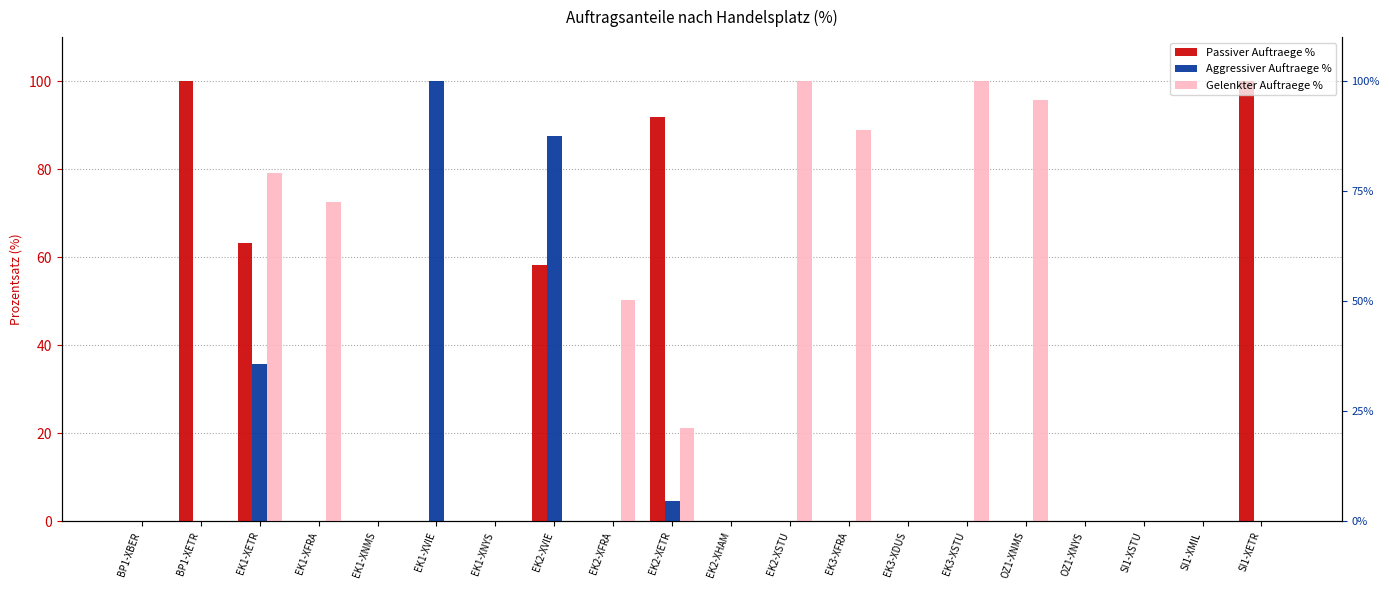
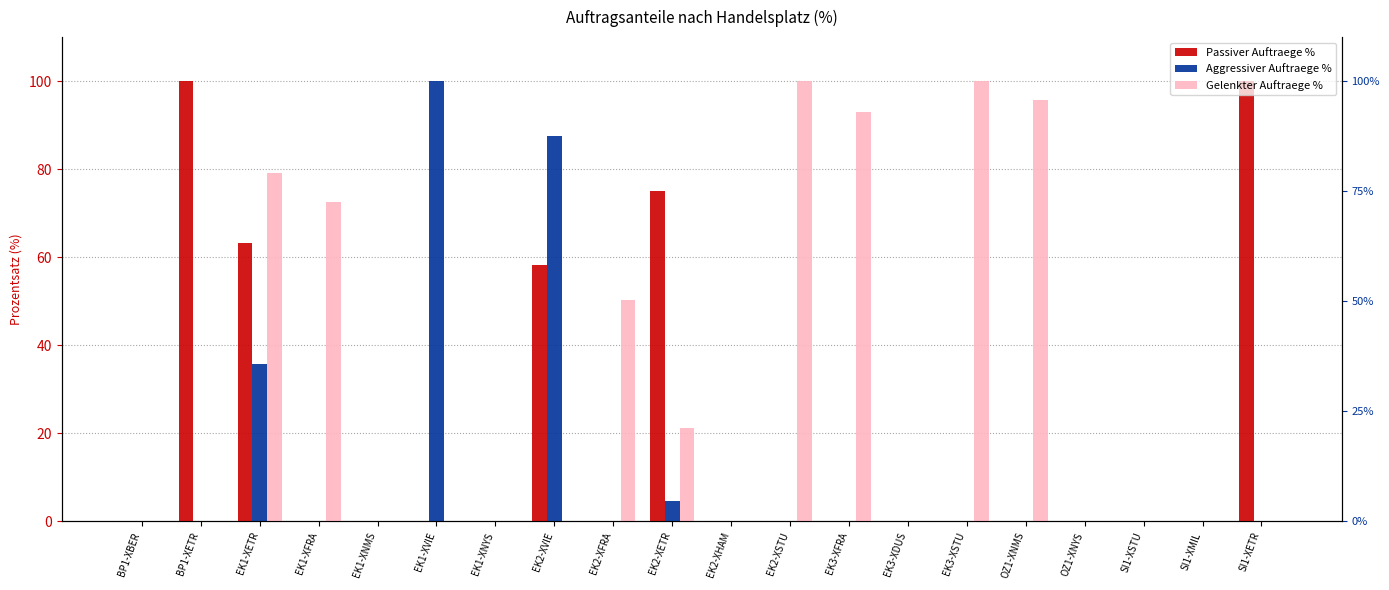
  {
    "Passiver Auftraege %": {
      "BP1-XBER": 0,
      "BP1-XETR": 100,
      "EK1-XETR": 63,
      "EK1-XFRA": 0,
      "EK1-XNMS": 0,
      "EK1-XVIE": 0,
      "EK1-XNYS": 0,
      "EK2-XVIE": 58,
      "EK2-XFRA": 0,
-     "EK2-XETR": 92,
+     "EK2-XETR": 75,
      "EK2-XHAM": 0,
      "EK2-XSTU": 0,
      "EK3-XFRA": 0,
      "EK3-XDUS": 0,
      "EK3-XSTU": 0,
      "OZ1-XNMS": 0,
      "OZ1-XNYS": 0,
      "SI1-XSTU": 0,
      "SI1-XMIL": 0
    },
    "Aggressiver Auftraege %": {
      "BP1-XBER": 0,
      "BP1-XETR": 0,
      "EK1-XETR": 36,
      "EK1-XFRA": 0,
      "EK1-XNMS": 0,
      "EK1-XVIE": 100,
      "EK1-XNYS": 0,
      "EK2-XVIE": 88,
      "EK2-XFRA": 0,
      "EK2-XETR": 5,
      "EK2-XHAM": 0,
      "EK2-XSTU": 0,
      "EK3-XFRA": 0,
      "EK3-XDUS": 0,
      "EK3-XSTU": 0,
      "OZ1-XNMS": 0,
      "OZ1-XNYS": 0,
      "SI1-XSTU": 0,
      "SI1-XMIL": 0,
      "SI1-XETR": 0
    },
    "Gelenkter Auftraege %": {
      "BP1-XBER": 0,
      "BP1-XETR": 0,
      "EK1-XETR": 79,
      "EK1-XFRA": 73,
      "EK1-XNMS": 0,
      "EK1-XVIE": 0,
      "EK1-XNYS": 0,
      "EK2-XVIE": 0,
      "EK2-XFRA": 50,
      "EK2-XETR": 21,
      "EK2-XHAM": 0,
      "EK2-XSTU": 100,
-     "EK3-XFRA": 89,
+     "EK3-XFRA": 93,
      "EK3-XDUS": 0,
      "EK3-XSTU": 100,
      "OZ1-XNMS": 96,
      "OZ1-XNYS": 0,
      "SI1-XSTU": 0,
      "SI1-XMIL": 0,
      "SI1-XETR": 0
    }
  }
